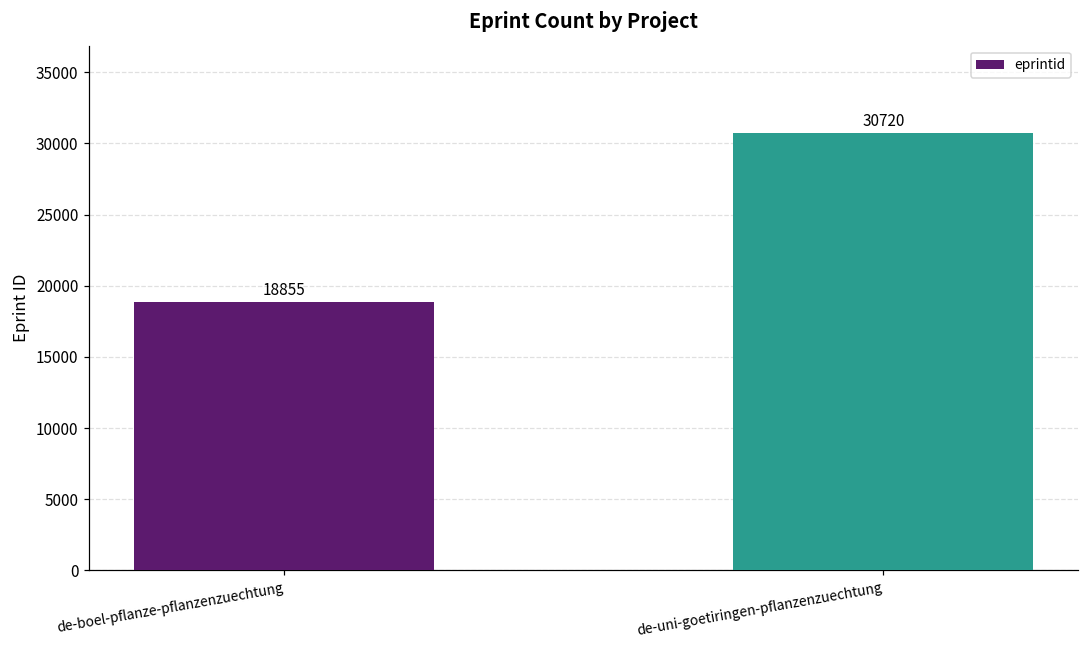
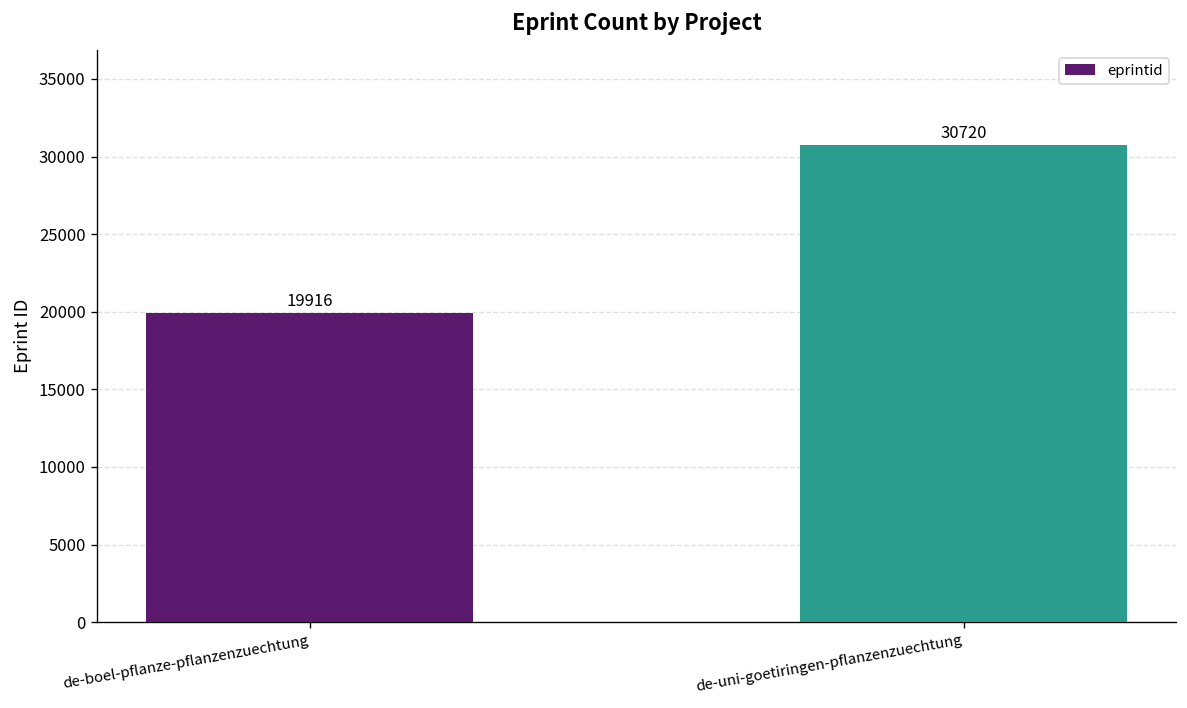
  {
-   "de-boel-pflanze-pflanzenzuechtung": 18855,
+   "de-boel-pflanze-pflanzenzuechtung": 19916,
    "de-uni-goetiringen-pflanzenzuechtung": 30720
  }
